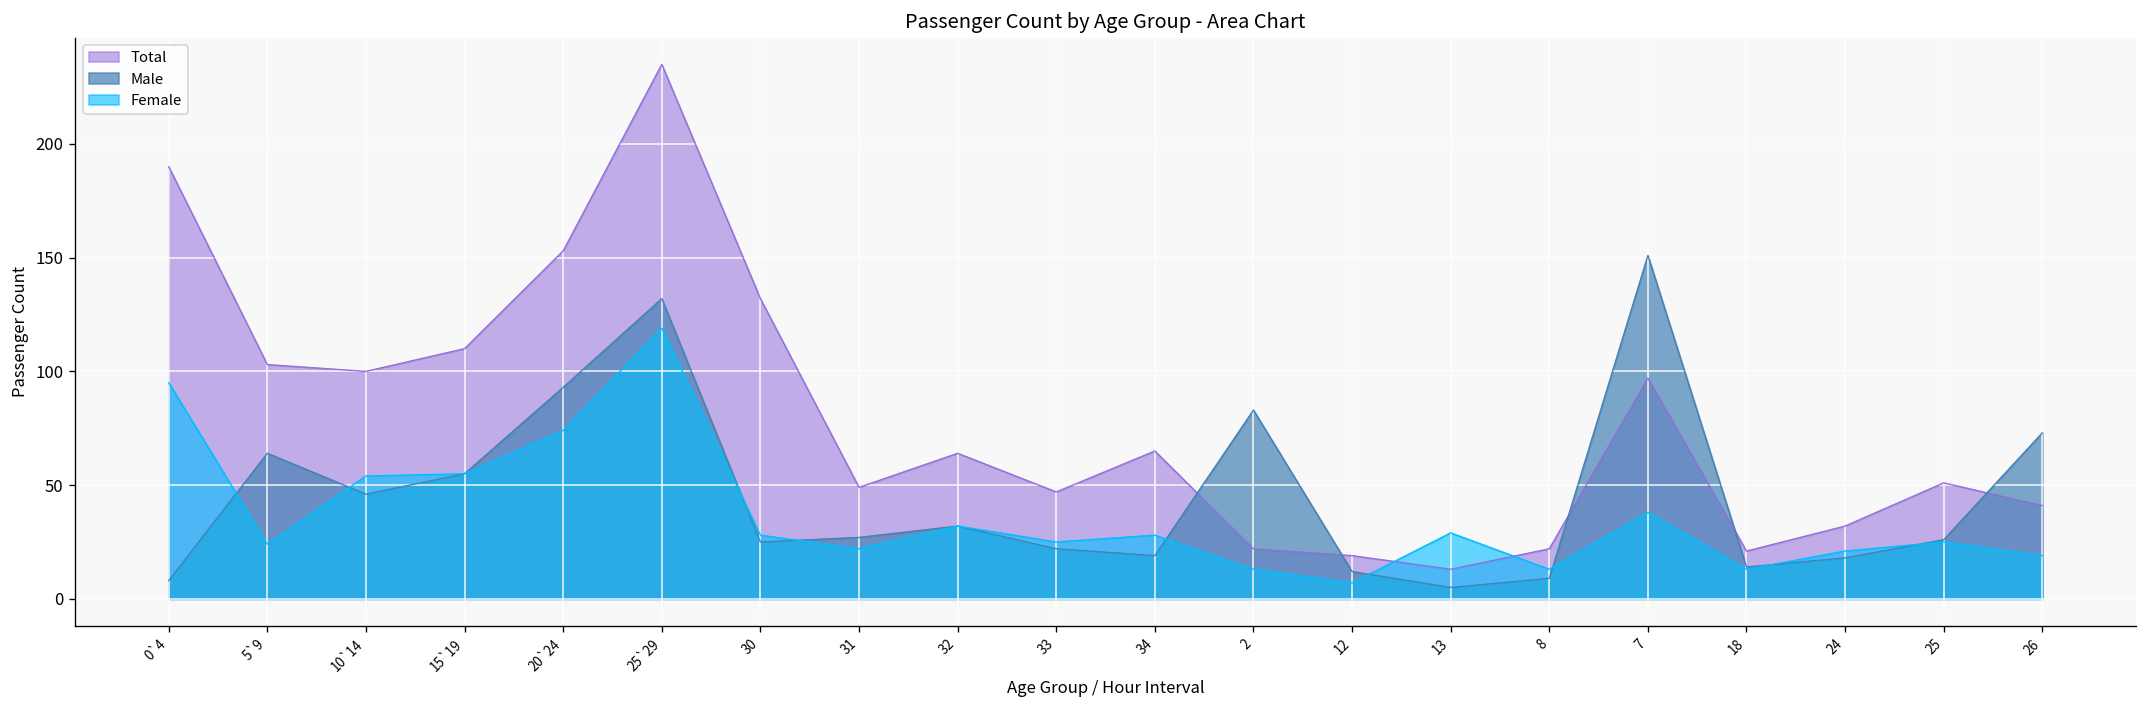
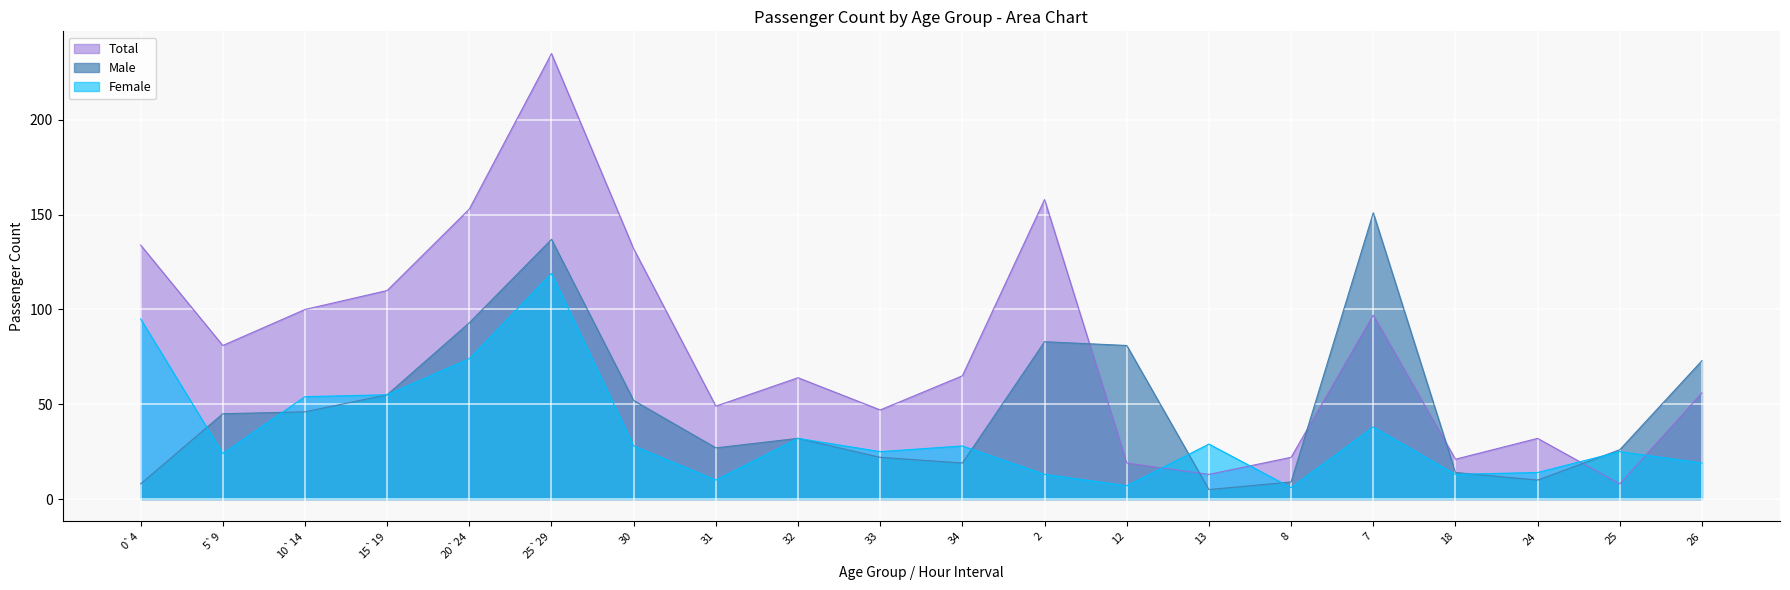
  {
    "Total": {
-     "0`4": 190,
-     "5`9": 103,
+     "0`4": 134,
+     "5`9": 81,
      "10`14": 100,
      "15`19": 110,
      "20`24": 153,
      "25`29": 235,
      "30": 132,
      "31": 49,
      "32": 64,
      "33": 47,
      "34": 65,
-     "2": 22,
+     "2": 158,
      "12": 19,
      "13": 13,
      "8": 22,
      "7": 97,
      "18": 21,
      "24": 32,
-     "25": 51,
-     "26": 41
+     "25": 8,
+     "26": 56
    },
    "Male": {
      "0`4": 8,
-     "5`9": 64,
+     "5`9": 45,
      "10`14": 46,
      "20`24": 93,
-     "25`29": 132,
-     "30": 25,
+     "25`29": 137,
+     "30": 52,
      "31": 27,
      "33": 22,
      "34": 19,
      "2": 83,
-     "12": 12,
+     "12": 81,
      "13": 5,
      "8": 9,
      "7": 151,
-     "24": 18,
+     "24": 10,
      "26": 73
    },
    "Female": {
      "0`4": 95,
      "5`9": 24,
      "10`14": 54,
      "20`24": 74,
      "25`29": 119,
      "30": 28,
-     "31": 22,
+     "31": 10,
      "33": 25,
      "34": 28,
      "2": 13,
      "12": 7,
      "13": 29,
-     "8": 13,
+     "8": 6,
      "7": 38,
-     "24": 21,
+     "24": 14,
      "26": 19
    }
  }
